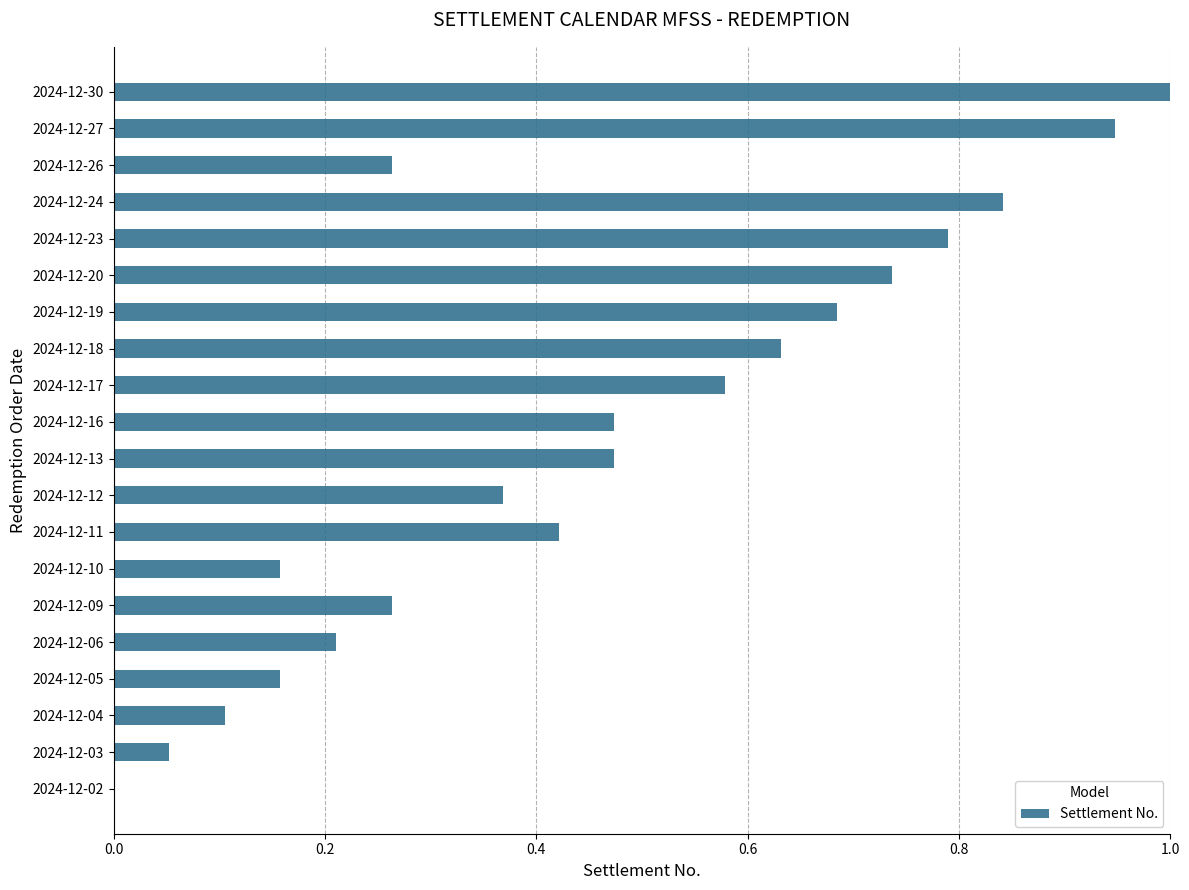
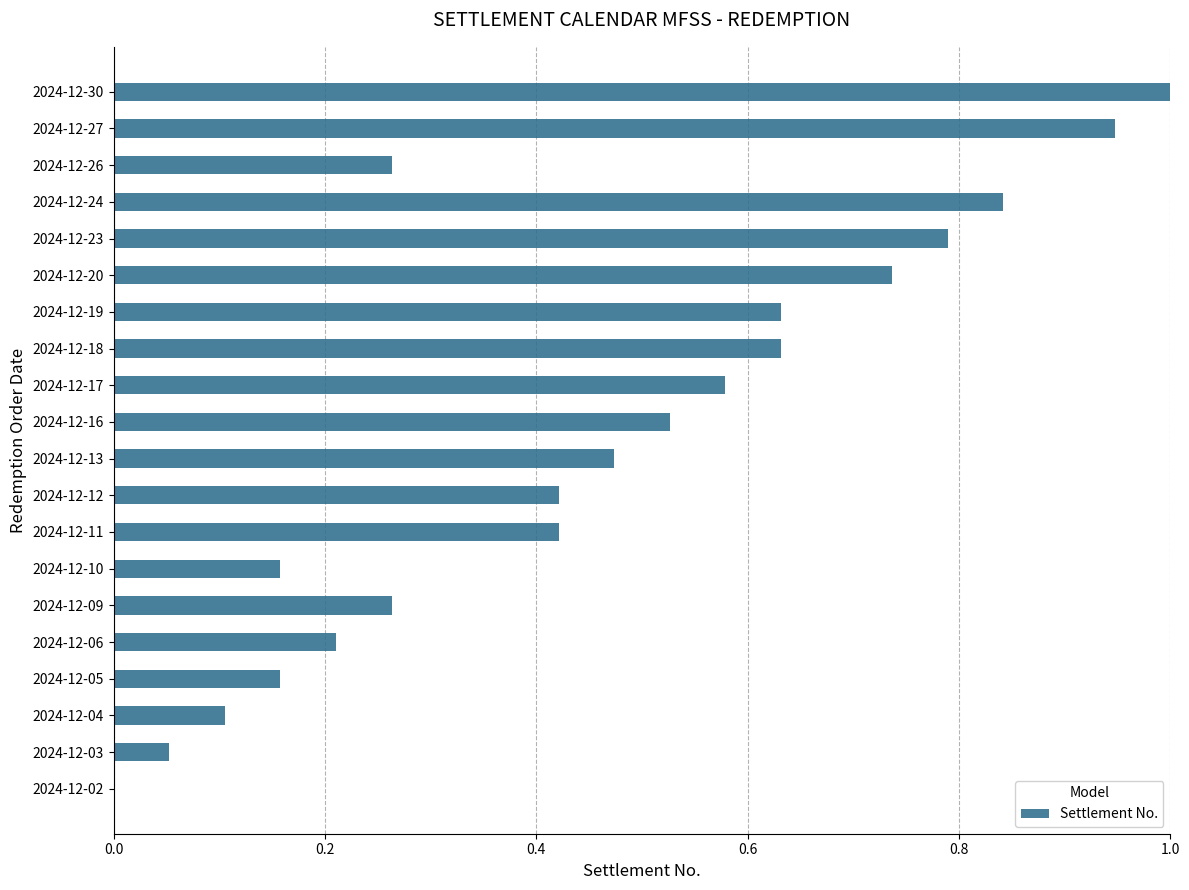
  {
    "2024-12-30": 1.000,
    "2024-12-27": 0.947,
    "2024-12-26": 0.263,
    "2024-12-24": 0.842,
    "2024-12-23": 0.789,
    "2024-12-20": 0.737,
-   "2024-12-19": 0.684,
+   "2024-12-19": 0.632,
    "2024-12-18": 0.632,
    "2024-12-17": 0.579,
-   "2024-12-16": 0.474,
+   "2024-12-16": 0.526,
    "2024-12-13": 0.474,
-   "2024-12-12": 0.368,
+   "2024-12-12": 0.421,
    "2024-12-11": 0.421,
    "2024-12-10": 0.158,
    "2024-12-09": 0.263,
    "2024-12-06": 0.211,
    "2024-12-05": 0.158,
    "2024-12-04": 0.105,
    "2024-12-03": 0.053,
    "2024-12-02": 0.000
  }
